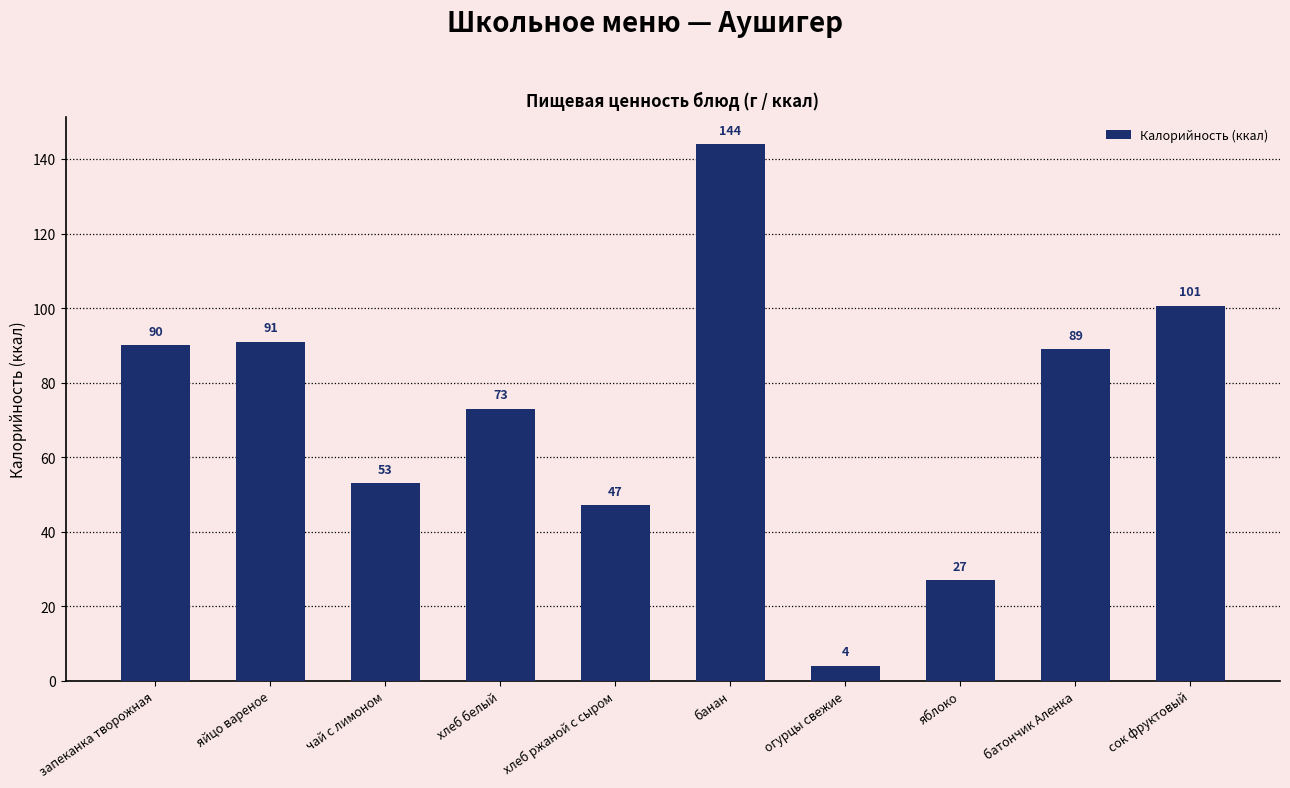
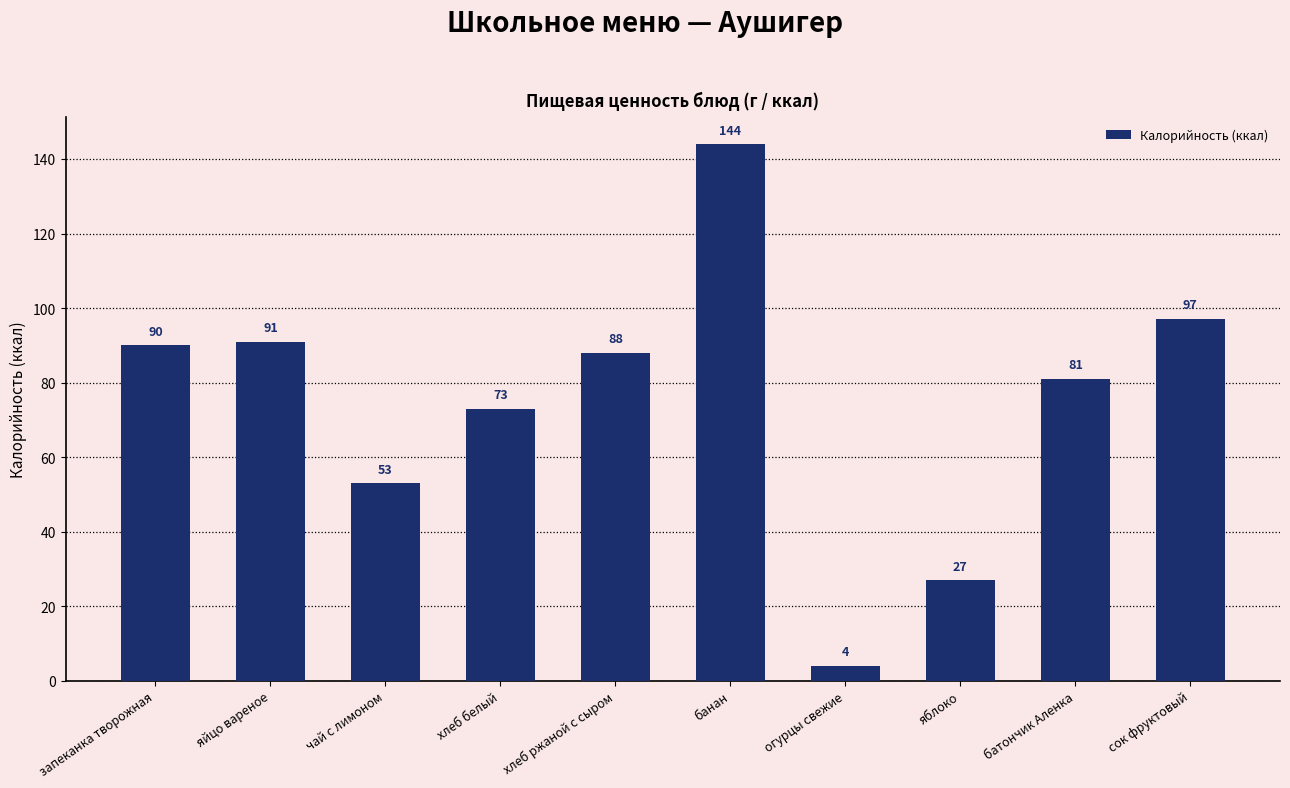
  {
    "запеканка творожная": 90,
    "яйцо вареное": 91,
    "чай с лимоном": 53,
    "хлеб белый": 73,
-   "хлеб ржаной с сыром": 47,
+   "хлеб ржаной с сыром": 88,
    "банан": 144,
    "огурцы свежие": 4,
    "яблоко": 27,
-   "батончик Аленка": 89,
-   "сок фруктовый": 101
+   "батончик Аленка": 81,
+   "сок фруктовый": 97
  }
